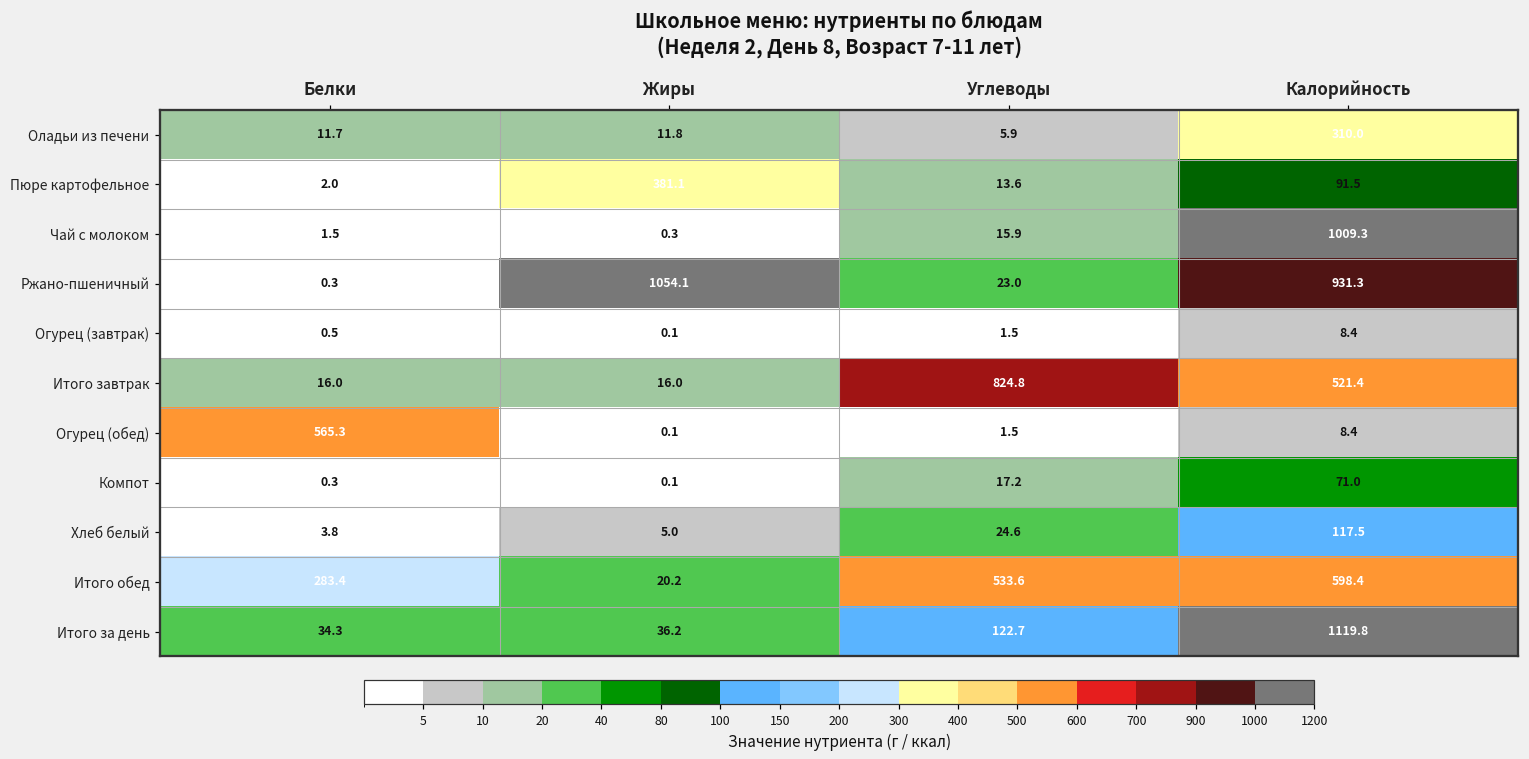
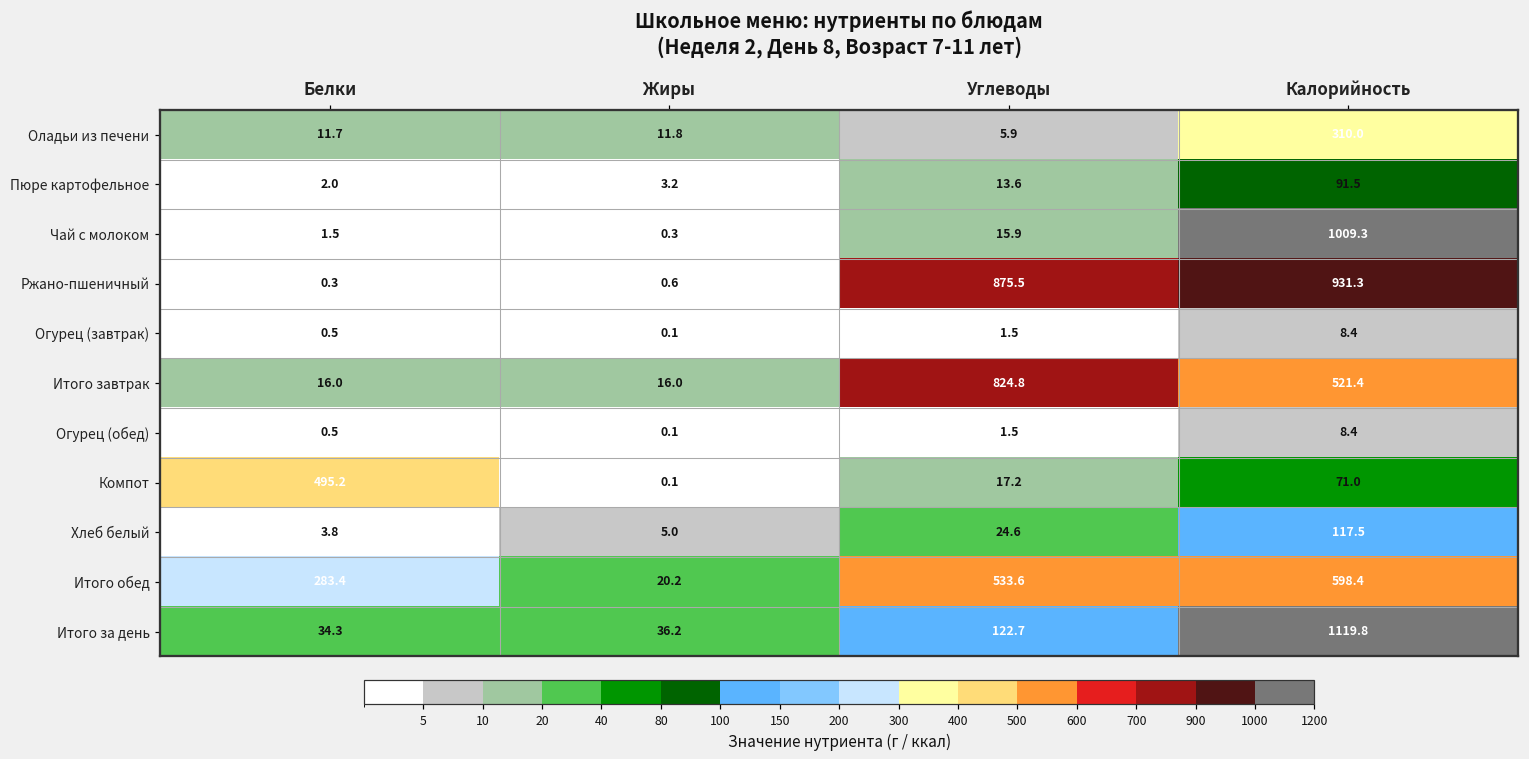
  {
    "Оладьи из печени": {
      "Белки": 11.7,
      "Жиры": 11.8,
      "Углеводы": 5.9,
      "Калорийность": 310.0
    },
    "Пюре картофельное": {
      "Белки": 2.0,
-     "Жиры": 381.1,
+     "Жиры": 3.2,
      "Углеводы": 13.6,
      "Калорийность": 91.5
    },
    "Чай с молоком": {
      "Белки": 1.5,
      "Жиры": 0.3,
      "Углеводы": 15.9,
      "Калорийность": 1009.3
    },
    "Ржано-пшеничный": {
      "Белки": 0.3,
-     "Жиры": 1054.1,
-     "Углеводы": 23.0,
+     "Жиры": 0.6,
+     "Углеводы": 875.5,
      "Калорийность": 931.3
    },
    "Огурец (завтрак)": {
      "Белки": 0.5,
      "Жиры": 0.1,
      "Углеводы": 1.5,
      "Калорийность": 8.4
    },
    "Итого завтрак": {
      "Белки": 16.0,
      "Жиры": 16.0,
      "Углеводы": 824.8,
      "Калорийность": 521.4
    },
    "Огурец (обед)": {
-     "Белки": 565.3,
+     "Белки": 0.5,
      "Жиры": 0.1,
      "Углеводы": 1.5,
      "Калорийность": 8.4
    },
    "Компот": {
-     "Белки": 0.3,
+     "Белки": 495.2,
      "Жиры": 0.1,
      "Углеводы": 17.2,
      "Калорийность": 71.0
    },
    "Хлеб белый": {
      "Белки": 3.8,
      "Жиры": 5.0,
      "Углеводы": 24.6,
      "Калорийность": 117.5
    },
    "Итого обед": {
      "Белки": 283.4,
      "Жиры": 20.2,
      "Углеводы": 533.6,
      "Калорийность": 598.4
    },
    "Итого за день": {
      "Белки": 34.3,
      "Жиры": 36.2,
      "Углеводы": 122.7,
      "Калорийность": 1119.8
    }
  }
